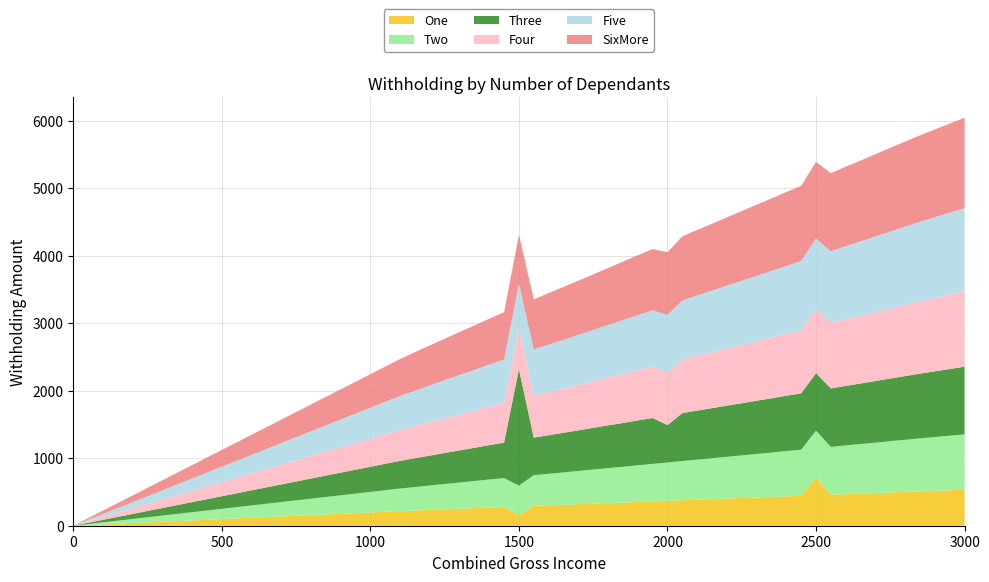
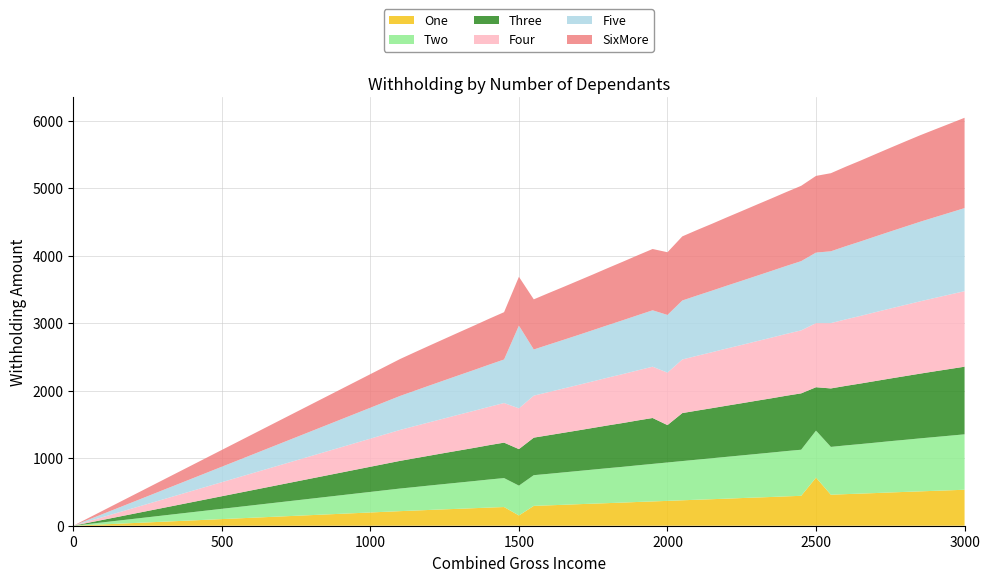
  {
    "One": {
      "1500": 200,
      "2000": 400,
      "2500": 700,
      "3000": 500
    },
    "Two": {
      "1500": 400,
      "2000": 600,
      "2500": 700,
      "3000": 800
    },
    "Three": {
-     "1500": 1700,
+     "1500": 500,
      "2000": 600,
-     "2500": 900,
+     "2500": 600,
      "3000": 1000
    },
    "Four": {
      "1500": 600,
      "2000": 800,
      "2500": 1000,
      "3000": 1100
    },
    "Five": {
-     "1500": 700,
+     "1500": 1200,
      "2000": 900,
      "2500": 1000,
      "3000": 1200
    },
    "SixMore": {
      "1500": 700,
      "2000": 900,
      "2500": 1100,
      "3000": 1300
    }
  }
